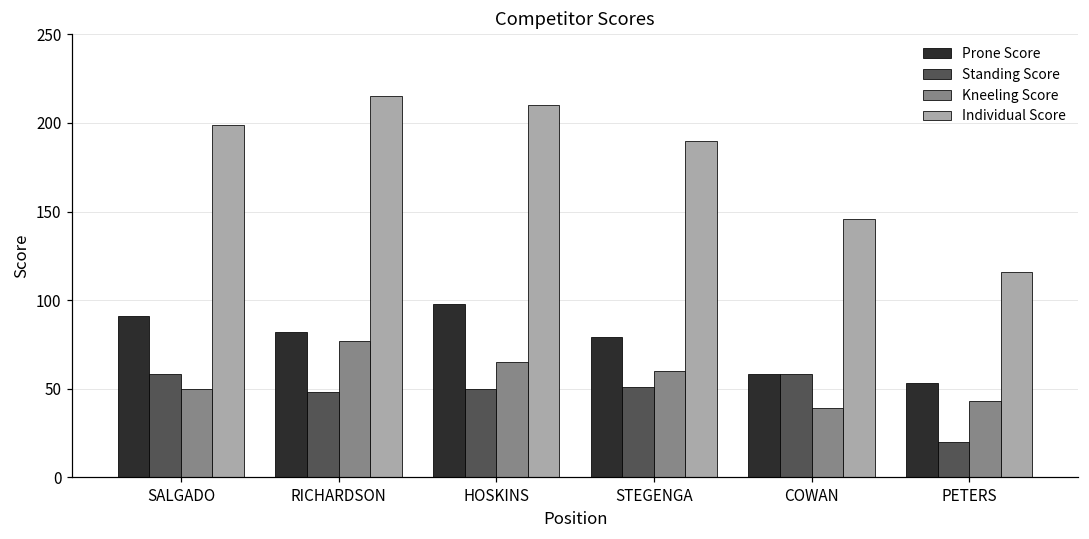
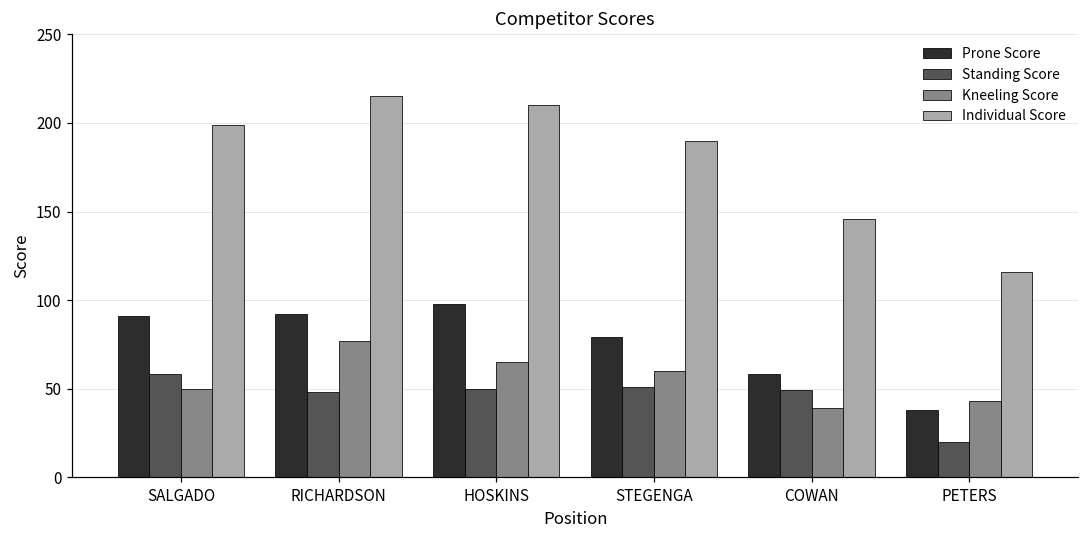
  {
    "Prone Score": {
      "SALGADO": 91,
-     "RICHARDSON": 82,
+     "RICHARDSON": 92,
      "HOSKINS": 98,
      "STEGENGA": 79,
      "COWAN": 58,
-     "PETERS": 53
+     "PETERS": 38
    },
    "Standing Score": {
      "SALGADO": 58,
      "RICHARDSON": 48,
      "HOSKINS": 50,
      "STEGENGA": 51,
-     "COWAN": 58,
+     "COWAN": 49,
      "PETERS": 20
    }
  }
